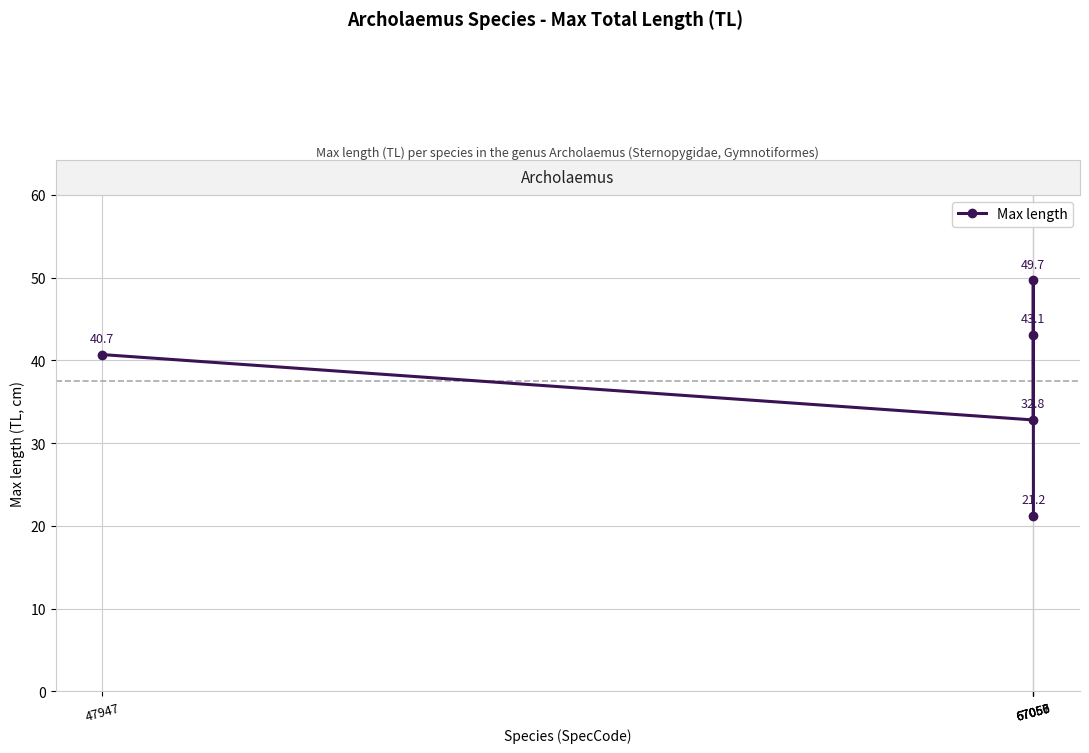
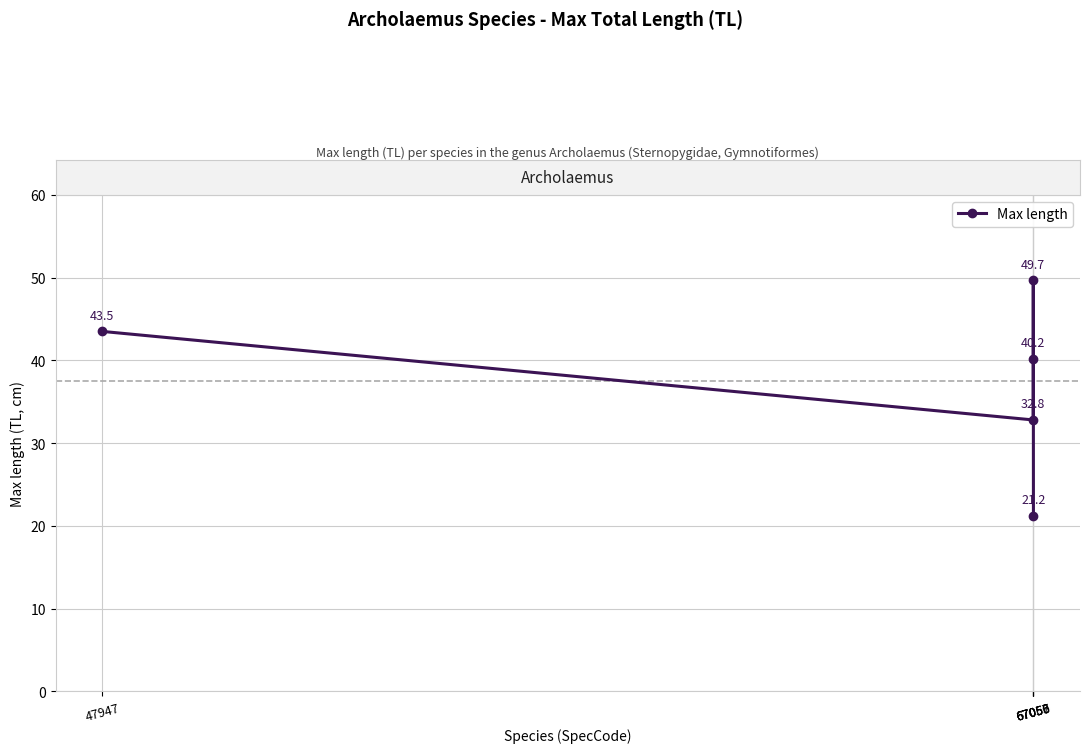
  {
-   "47947": 40.7,
-   "67056": 43.1,
+   "47947": 43.5,
+   "67056": 40.2,
    "67055": 32.8,
    "67057": 49.7,
    "67060": 21.2
  }
